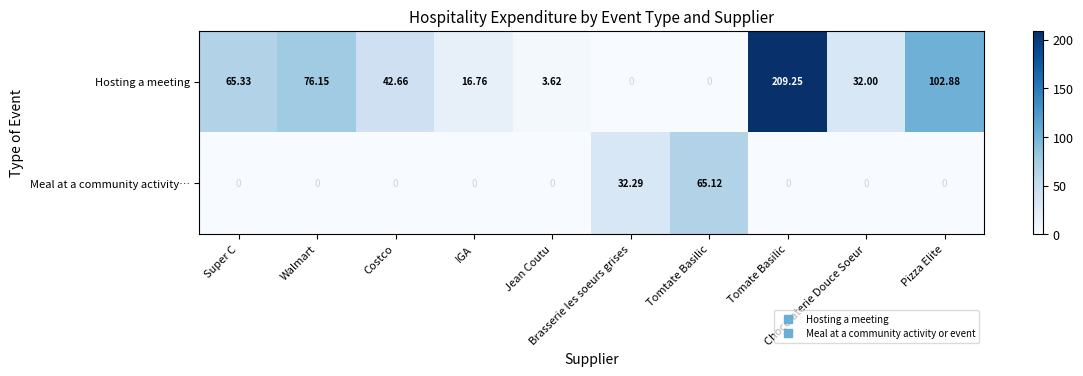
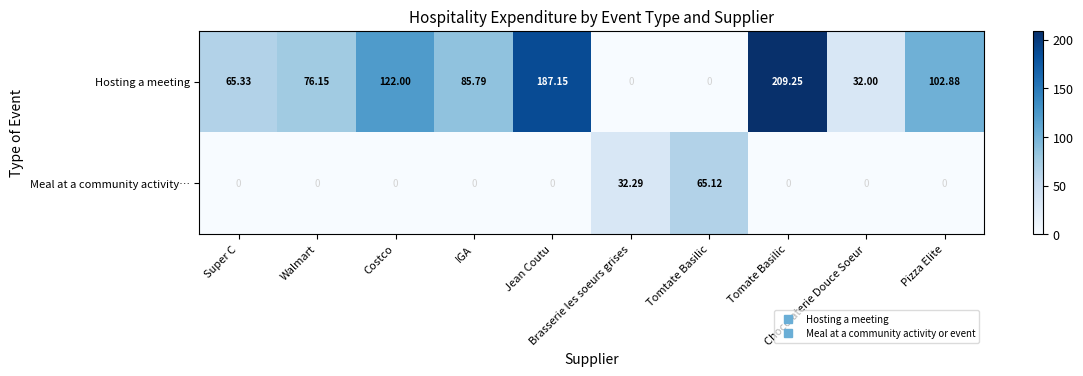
  {
    "Hosting a meeting": {
      "Super C": 65.33,
      "Walmart": 76.15,
-     "Costco": 42.66,
-     "IGA": 16.76,
-     "Jean Coutu": 3.62,
+     "Costco": 122.00,
+     "IGA": 85.79,
+     "Jean Coutu": 187.15,
      "Tomate Basilic": 209.25,
      "Chocolaterie Douce Soeur": 32.00,
      "Pizza Elite": 102.88
    },
    "Meal at a community activity…": {
      "Brasserie les soeurs grises": 32.29,
      "Tomtate Basilic": 65.12
    }
  }
